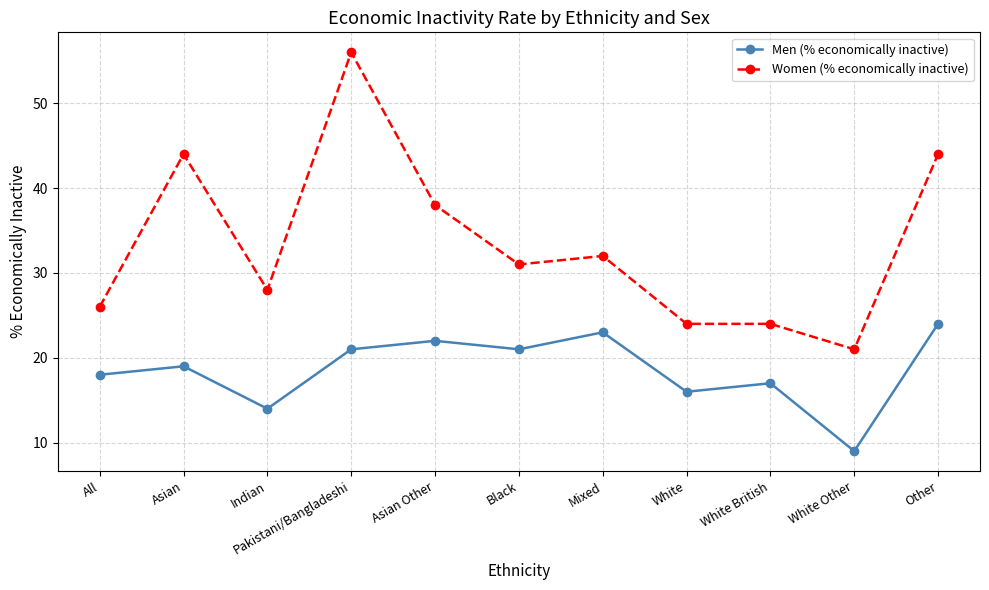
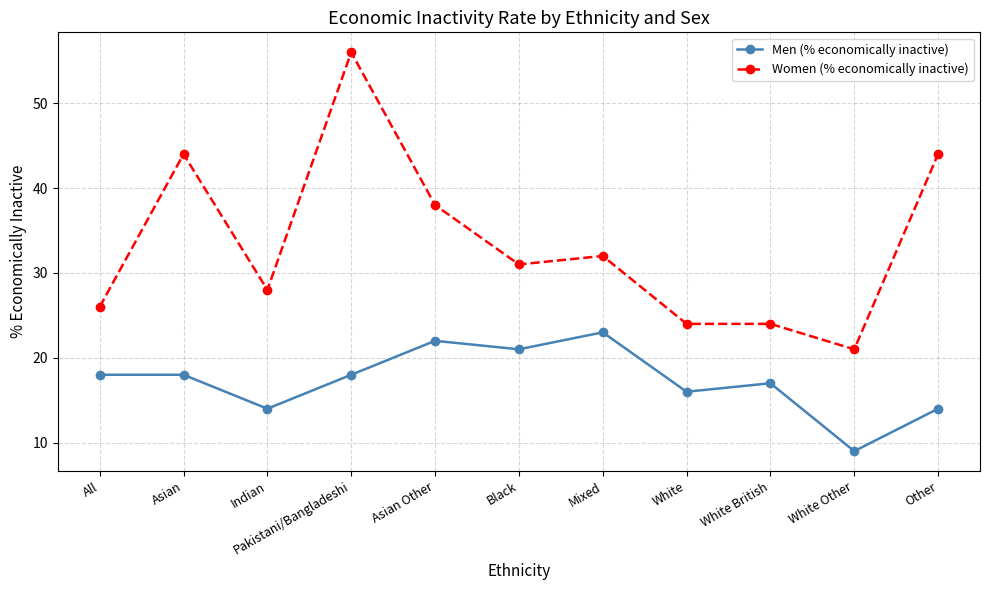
  {
    "Men (% economically inactive)": {
      "All": 18,
-     "Asian": 19,
+     "Asian": 18,
      "Indian": 14,
-     "Pakistani/Bangladeshi": 21,
+     "Pakistani/Bangladeshi": 18,
      "Asian Other": 22,
      "Black": 21,
      "Mixed": 23,
      "White": 16,
      "White British": 17,
      "White Other": 9,
-     "Other": 24
+     "Other": 14
    },
    "Women (% economically inactive)": {
      "All": 26,
      "Asian": 44,
      "Indian": 28,
      "Pakistani/Bangladeshi": 56,
      "Asian Other": 38,
      "Black": 31,
      "Mixed": 32,
      "White": 24,
      "White British": 24,
      "White Other": 21,
      "Other": 44
    }
  }
